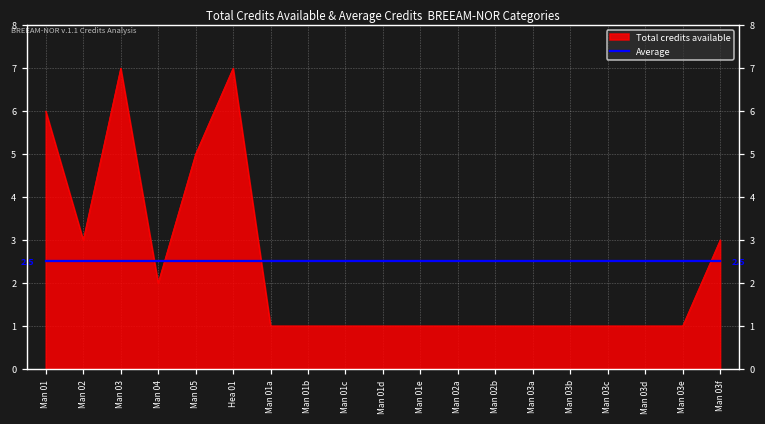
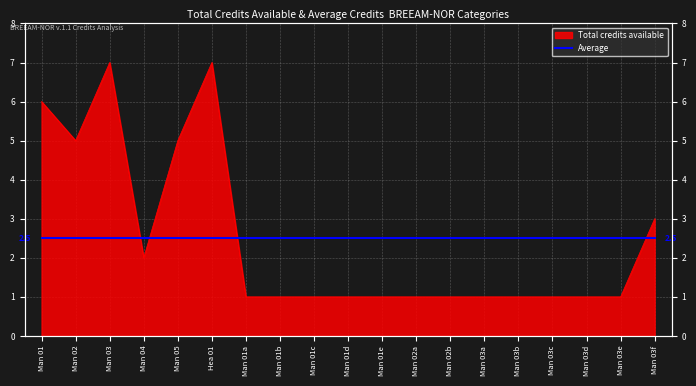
  {
    "Total credits available": {
      "Man 01": 6,
-     "Man 02": 3,
+     "Man 02": 5,
      "Man 03": 7,
      "Man 04": 2,
      "Man 05": 5,
      "Hea 01": 7,
      "Man 01a": 1,
      "Man 01b": 1,
      "Man 01c": 1,
      "Man 01d": 1,
      "Man 01e": 1,
      "Man 02a": 1,
      "Man 02b": 1,
      "Man 03a": 1,
      "Man 03b": 1,
      "Man 03c": 1,
      "Man 03d": 1,
      "Man 03e": 1,
      "Man 03f": 3
    },
    "Average": {
      "Man 01": 2.5,
      "Man 03f": 2.5
    }
  }
